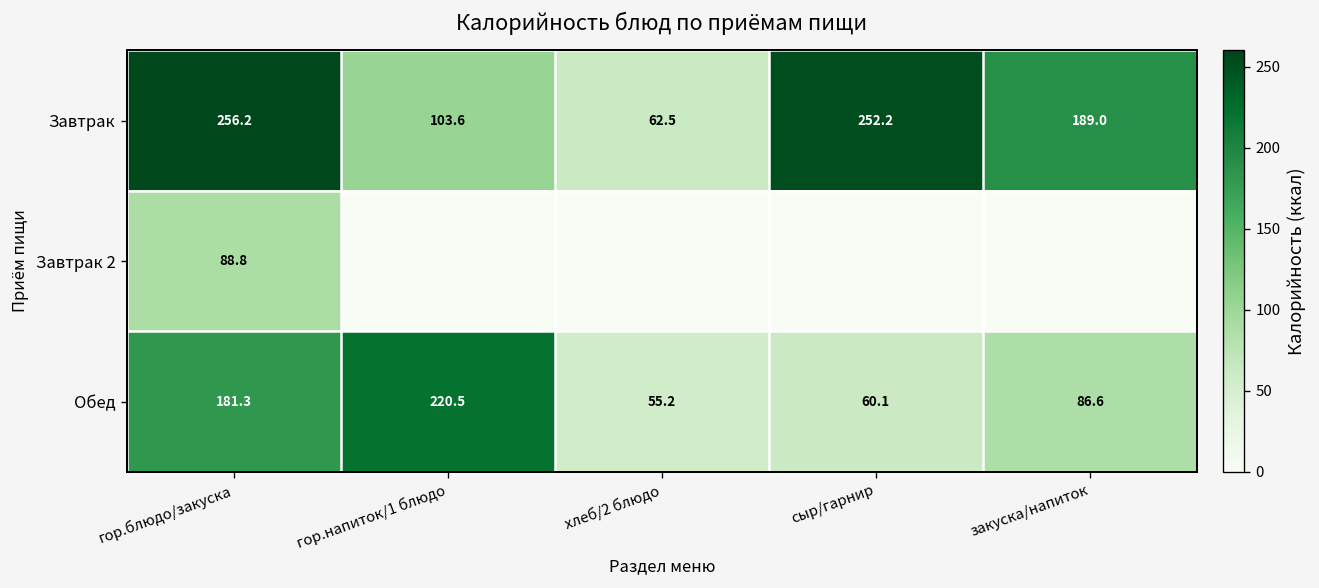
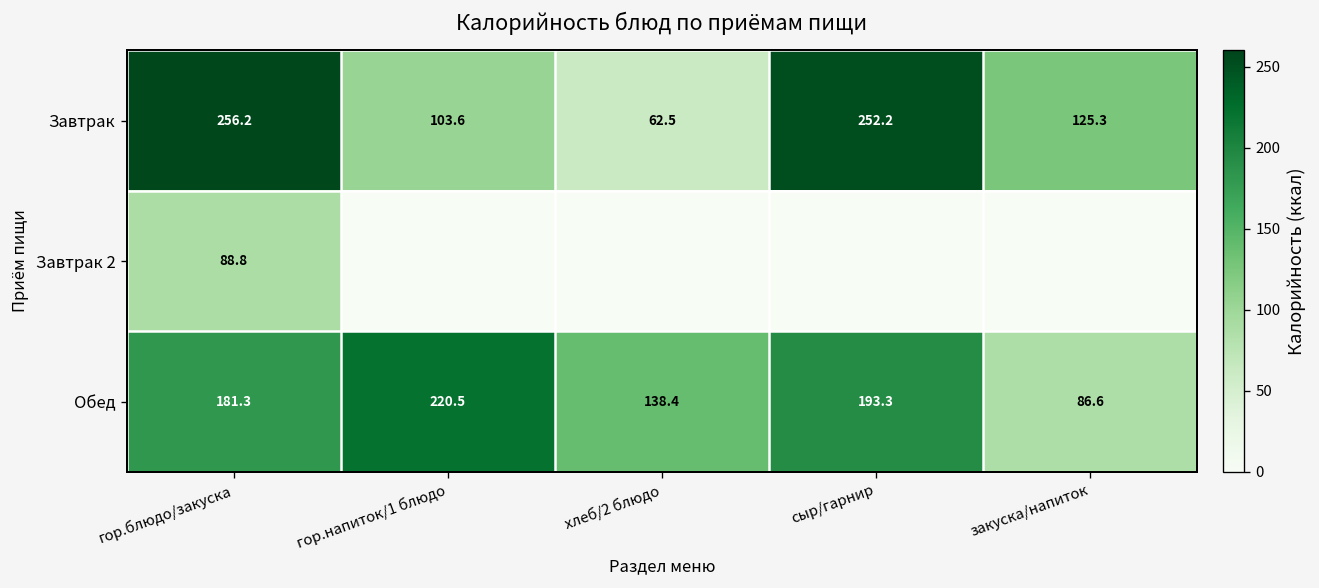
  {
    "Завтрак": {
      "гор.блюдо/закуска": 256.2,
      "гор.напиток/1 блюдо": 103.6,
      "хлеб/2 блюдо": 62.5,
      "сыр/гарнир": 252.2,
-     "закуска/напиток": 189.0
+     "закуска/напиток": 125.3
    },
    "Завтрак 2": {
      "гор.блюдо/закуска": 88.8
    },
    "Обед": {
      "гор.блюдо/закуска": 181.3,
      "гор.напиток/1 блюдо": 220.5,
-     "хлеб/2 блюдо": 55.2,
-     "сыр/гарнир": 60.1,
+     "хлеб/2 блюдо": 138.4,
+     "сыр/гарнир": 193.3,
      "закуска/напиток": 86.6
    }
  }
